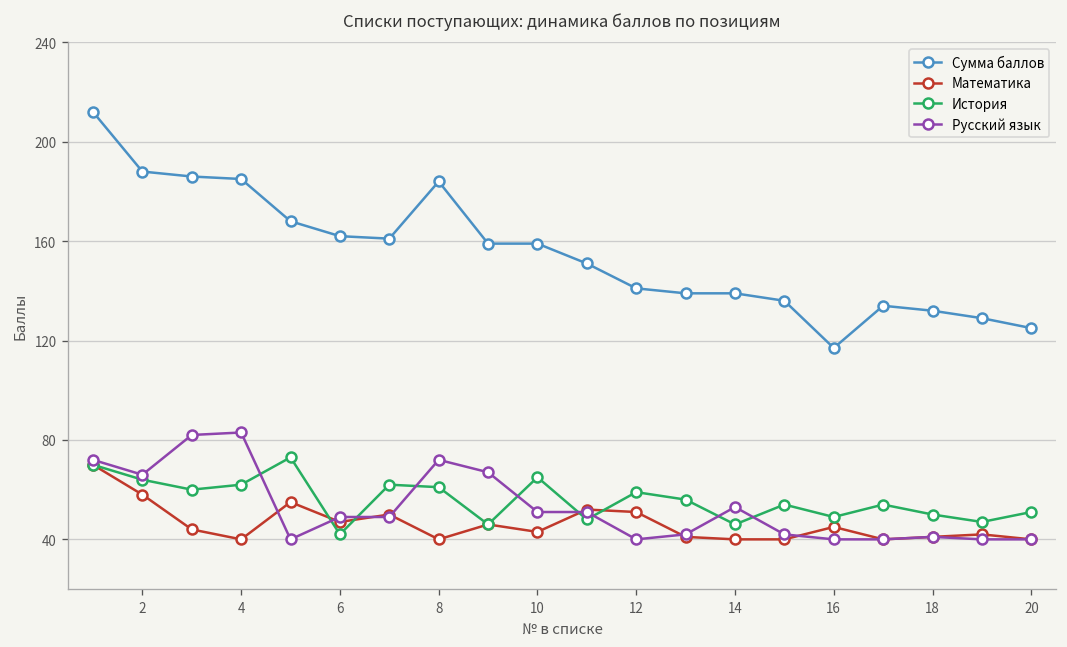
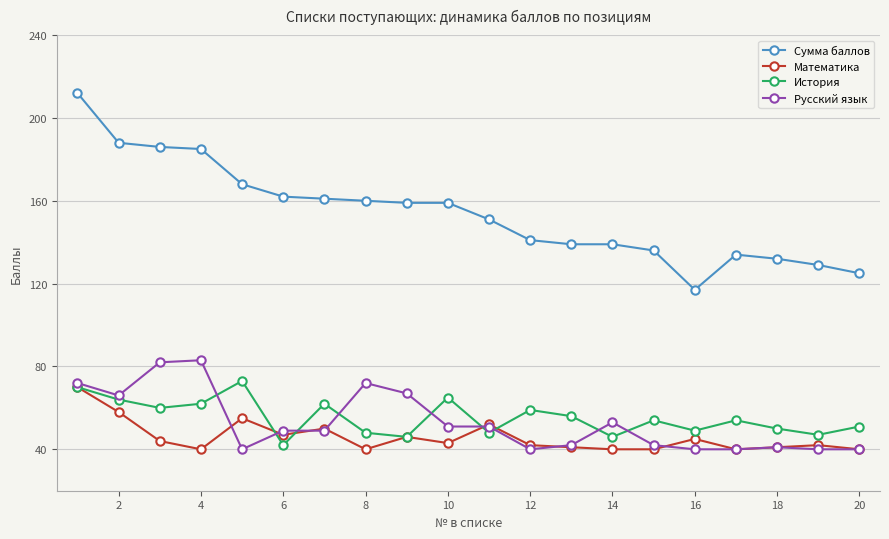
  {
    "Сумма баллов": {
      "2": 188,
      "4": 185,
      "6": 162,
-     "8": 184,
+     "8": 160,
      "10": 159,
      "12": 141,
      "14": 139,
      "16": 117,
      "18": 132,
      "20": 125
    },
    "Математика": {
      "2": 58,
      "4": 40,
      "6": 47,
      "8": 40,
      "10": 43,
-     "12": 51,
+     "12": 42,
      "14": 40,
      "16": 45
    },
    "История": {
      "2": 64,
      "4": 62,
      "6": 42,
-     "8": 61,
+     "8": 48,
      "10": 65,
      "12": 59,
      "14": 46,
      "16": 49,
      "18": 50,
      "20": 51
    },
    "Русский язык": {
      "2": 66,
      "4": 83,
      "6": 49,
      "8": 72,
      "10": 51,
      "12": 40,
      "14": 53,
      "16": 40
    }
  }
